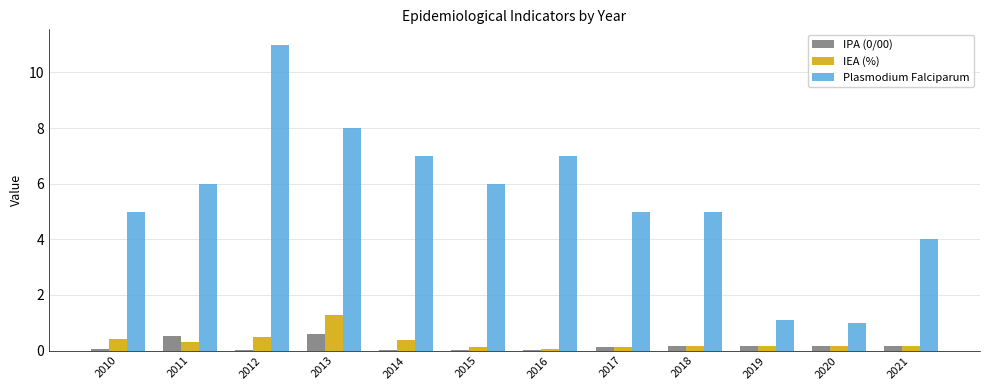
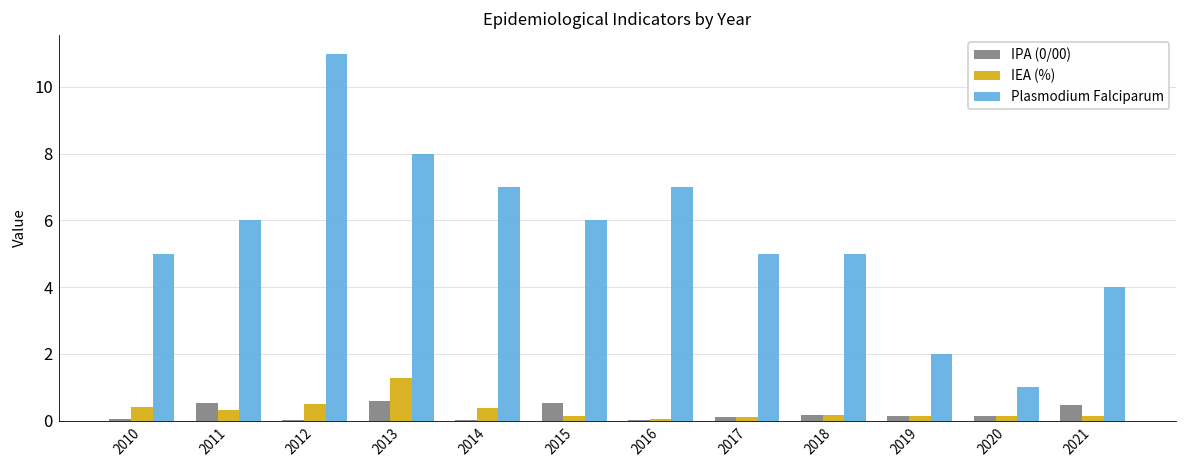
  {
    "IPA (0/00)": {
      "2011": 0.5,
      "2013": 0.6,
-     "2015": 0.0,
+     "2015": 0.5,
      "2017": 0.1,
      "2018": 0.2,
      "2019": 0.2,
      "2020": 0.2,
-     "2021": 0.2
+     "2021": 0.5
    },
    "IEA (%)": {
      "2010": 0.4,
      "2011": 0.3,
      "2012": 0.5,
      "2013": 1.3,
      "2014": 0.4,
      "2015": 0.1,
      "2017": 0.1,
      "2018": 0.2,
      "2019": 0.2,
      "2020": 0.2,
      "2021": 0.2
    },
    "Plasmodium Falciparum": {
      "2010": 5.0,
      "2011": 6.0,
      "2012": 11.0,
      "2013": 8.0,
      "2014": 7.0,
      "2015": 6.0,
      "2016": 7.0,
      "2017": 5.0,
      "2018": 5.0,
-     "2019": 1.1,
+     "2019": 2.0,
      "2020": 1.0,
      "2021": 4.0
    }
  }
